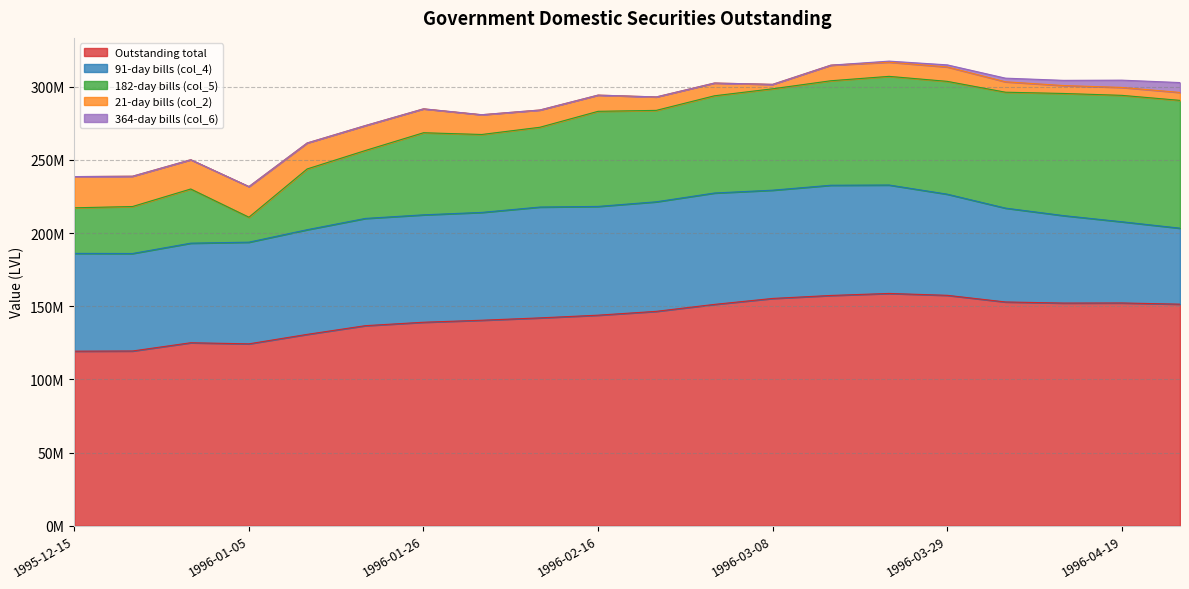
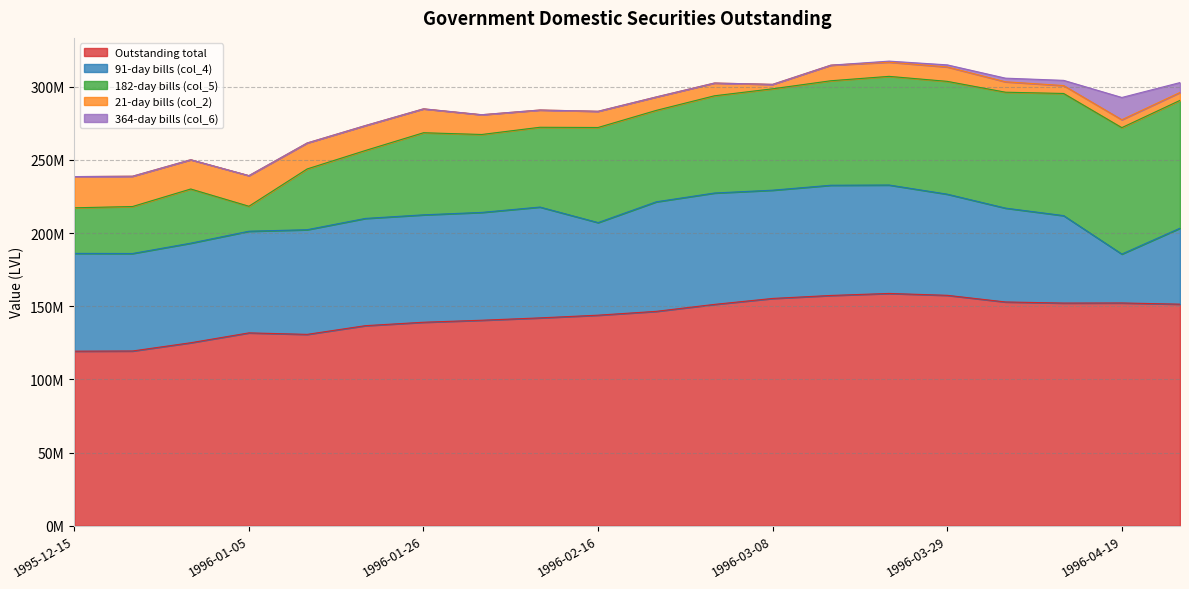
  {
    "Outstanding total": {
      "1995-12-15": 119000000,
-     "1996-01-05": 124000000,
+     "1996-01-05": 132000000,
      "1996-01-26": 139000000,
      "1996-02-16": 144000000,
      "1996-03-08": 155000000,
      "1996-03-29": 157000000,
      "1996-04-19": 152000000
    },
    "91-day bills (col_4)": {
      "1995-12-15": 67000000,
      "1996-01-05": 69000000,
      "1996-01-26": 73000000,
-     "1996-02-16": 74000000,
+     "1996-02-16": 63000000,
      "1996-03-08": 74000000,
      "1996-03-29": 69000000,
-     "1996-04-19": 55000000
+     "1996-04-19": 33000000
    },
    "182-day bills (col_5)": {
      "1995-12-15": 31000000,
      "1996-01-05": 17000000,
      "1996-01-26": 56000000,
      "1996-02-16": 65000000,
      "1996-03-08": 69000000,
      "1996-03-29": 77000000,
      "1996-04-19": 86000000
    },
    "21-day bills (col_2)": {
      "1996-04-19": 5000000
    },
    "364-day bills (col_6)": {
-     "1996-04-19": 5000000
+     "1996-04-19": 15000000
    }
  }
